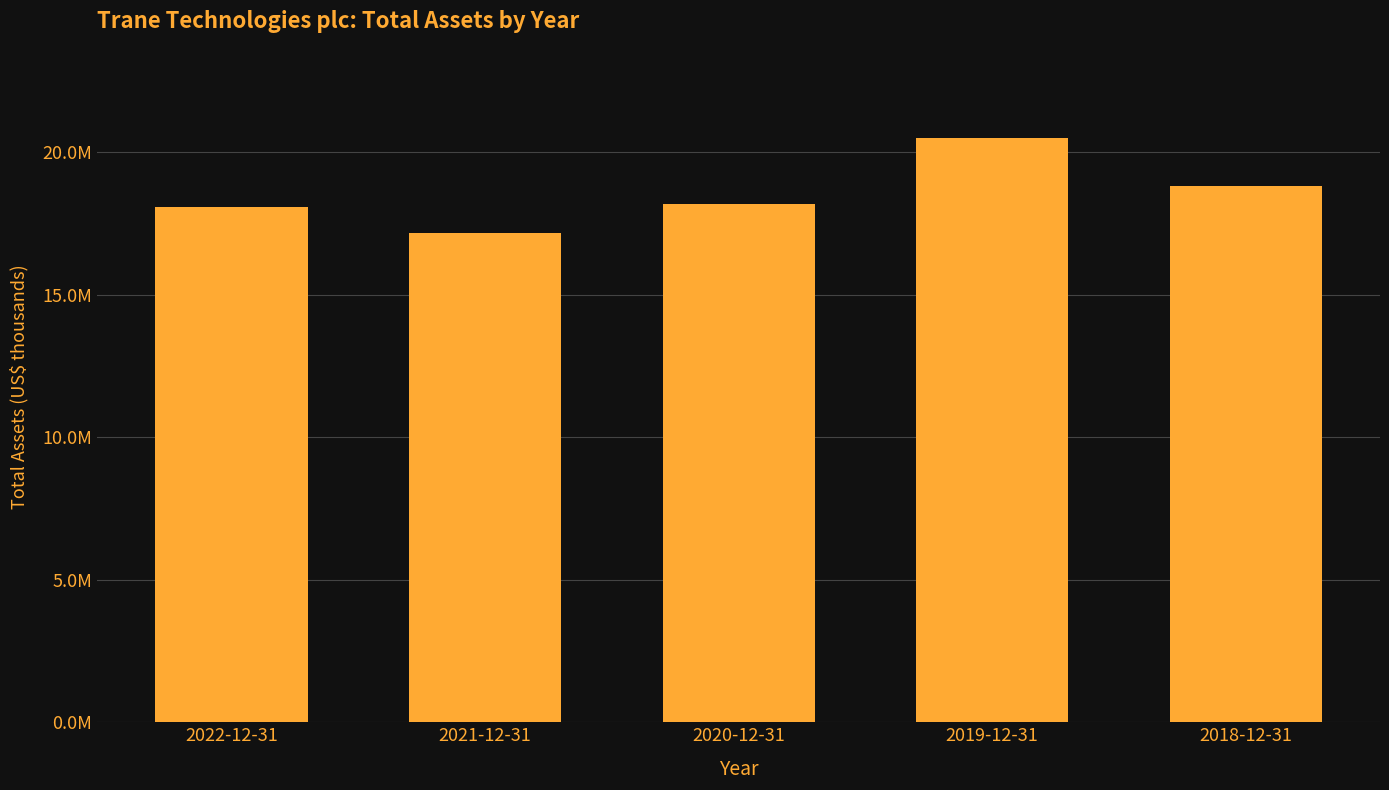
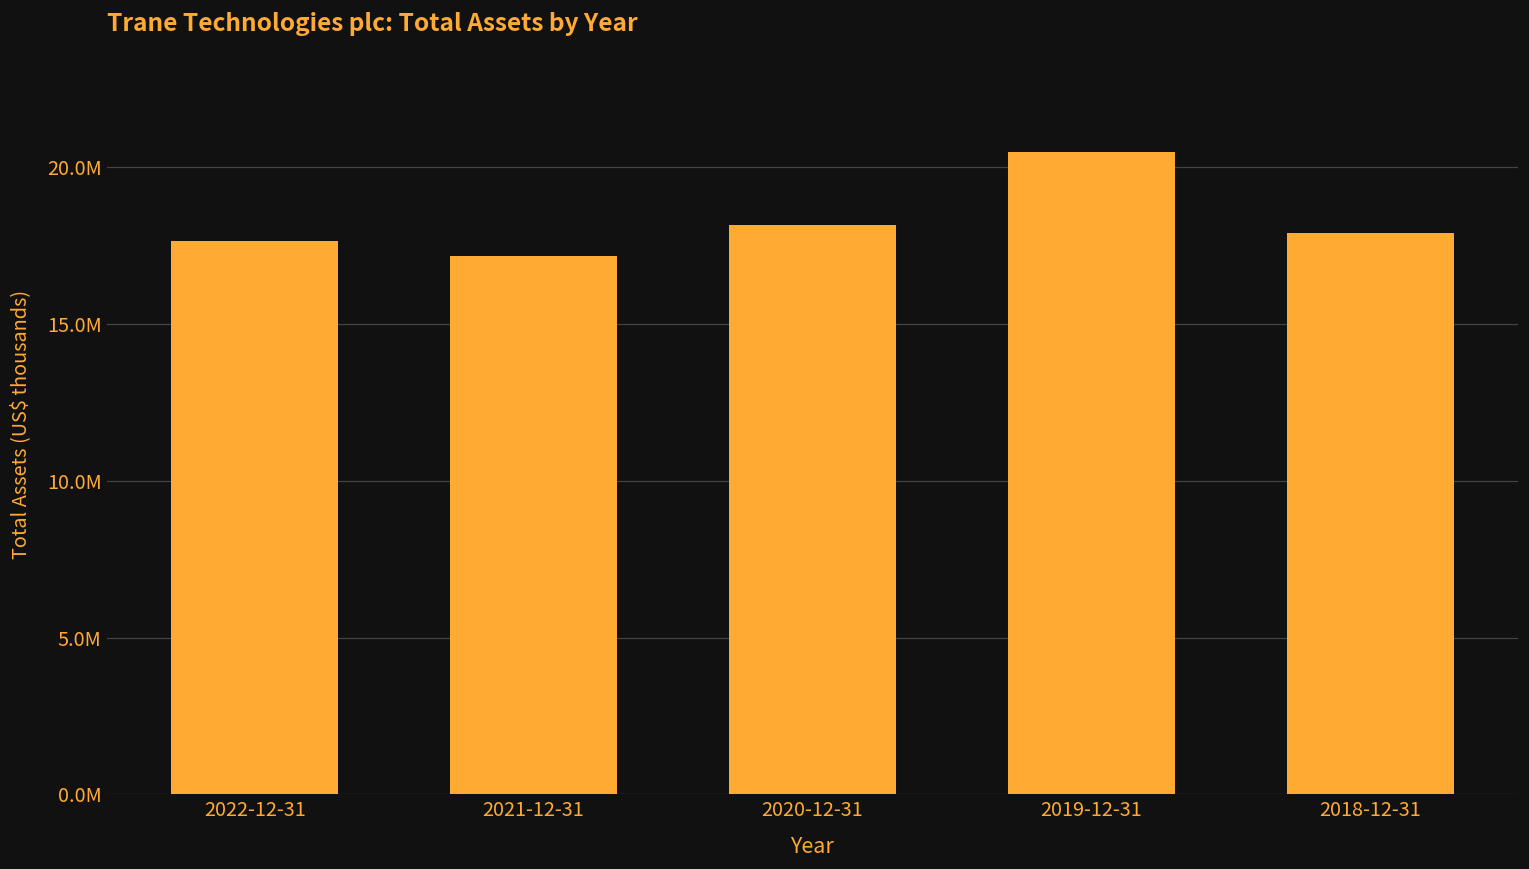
  {
-   "2022-12-31": 18100000,
+   "2022-12-31": 17600000,
    "2021-12-31": 17200000,
    "2020-12-31": 18200000,
    "2019-12-31": 20500000,
-   "2018-12-31": 18800000
+   "2018-12-31": 17900000
  }
